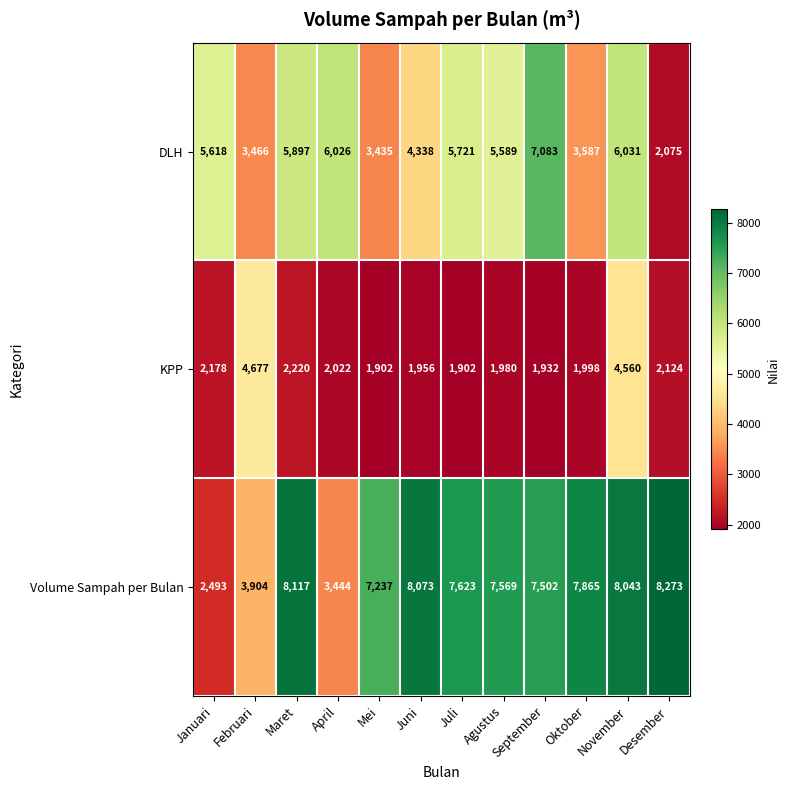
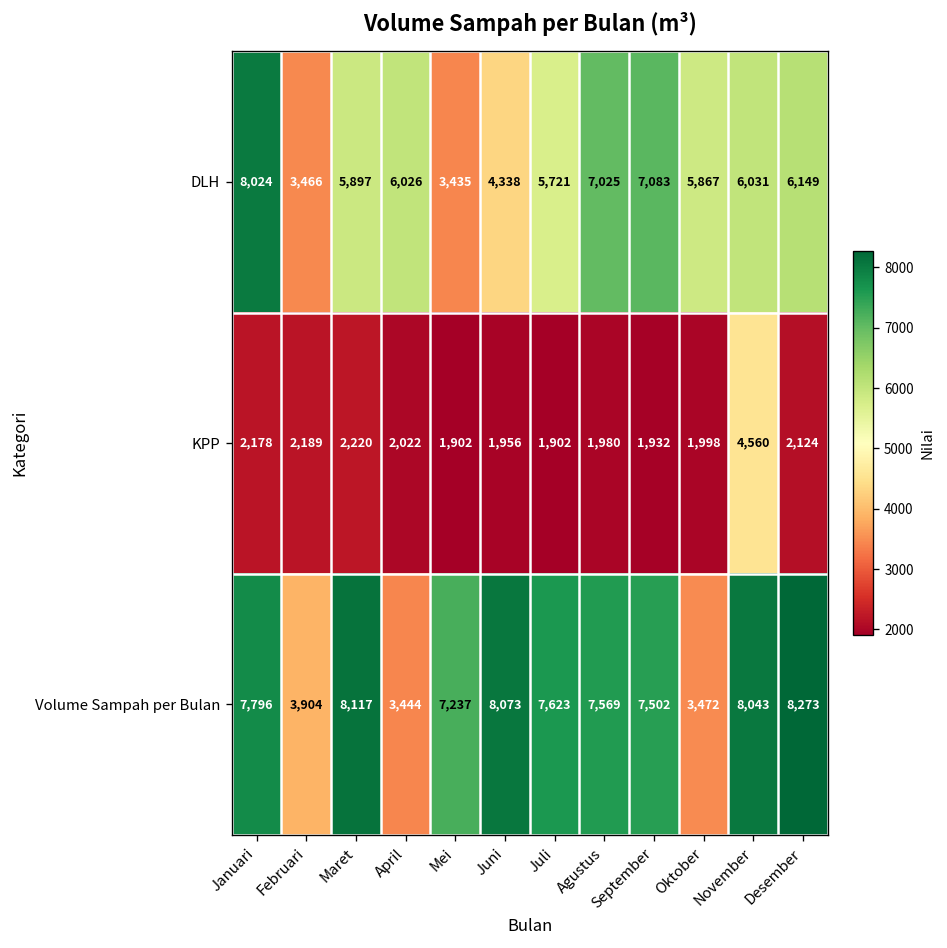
  {
    "DLH": {
-     "Januari": "5,618",
+     "Januari": "8,024",
      "Februari": "3,466",
      "Maret": "5,897",
      "April": "6,026",
      "Mei": "3,435",
      "Juni": "4,338",
      "Juli": "5,721",
-     "Agustus": "5,589",
+     "Agustus": "7,025",
      "September": "7,083",
-     "Oktober": "3,587",
+     "Oktober": "5,867",
      "November": "6,031",
-     "Desember": "2,075"
+     "Desember": "6,149"
    },
    "KPP": {
      "Januari": "2,178",
-     "Februari": "4,677",
+     "Februari": "2,189",
      "Maret": "2,220",
      "April": "2,022",
      "Mei": "1,902",
      "Juni": "1,956",
      "Juli": "1,902",
      "Agustus": "1,980",
      "September": "1,932",
      "Oktober": "1,998",
      "November": "4,560",
      "Desember": "2,124"
    },
    "Volume Sampah per Bulan": {
-     "Januari": "2,493",
+     "Januari": "7,796",
      "Februari": "3,904",
      "Maret": "8,117",
      "April": "3,444",
      "Mei": "7,237",
      "Juni": "8,073",
      "Juli": "7,623",
      "Agustus": "7,569",
      "September": "7,502",
-     "Oktober": "7,865",
+     "Oktober": "3,472",
      "November": "8,043",
      "Desember": "8,273"
    }
  }
